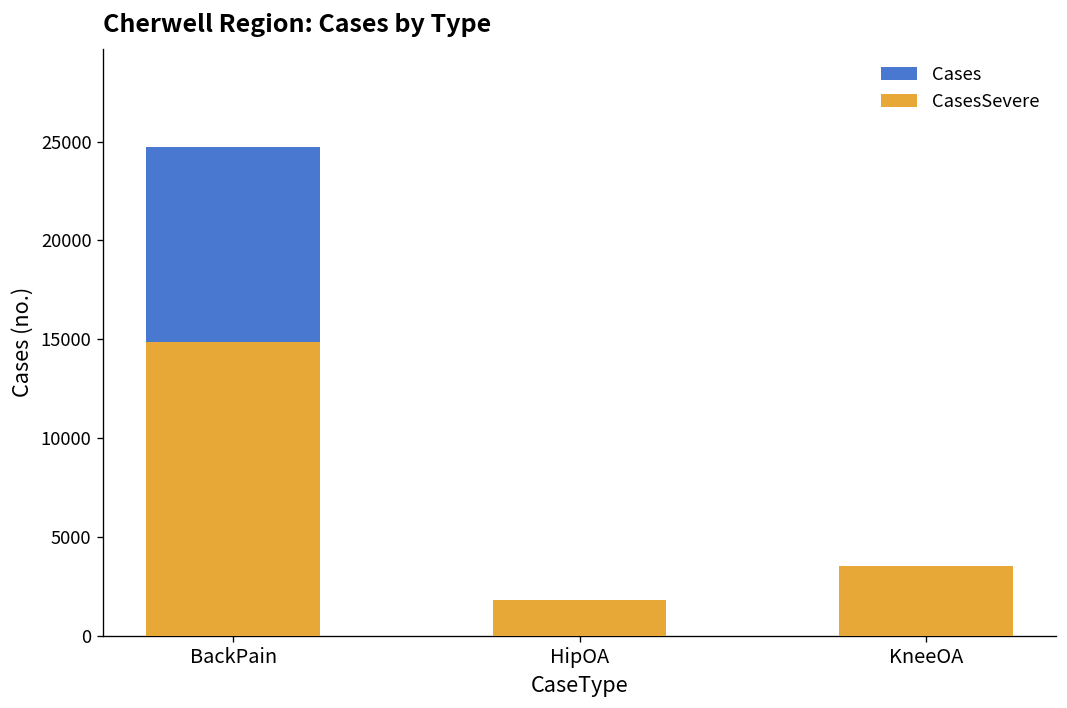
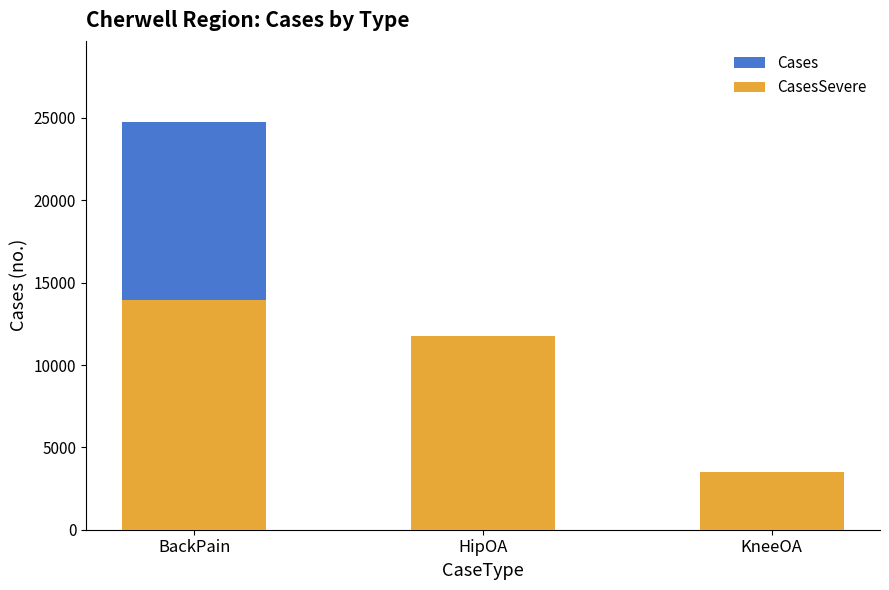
  {
    "Cases": {
      "BackPain": 24700
    },
    "CasesSevere": {
-     "BackPain": 14800,
-     "HipOA": 1800,
+     "BackPain": 14000,
+     "HipOA": 11800,
      "KneeOA": 3500
    }
  }
